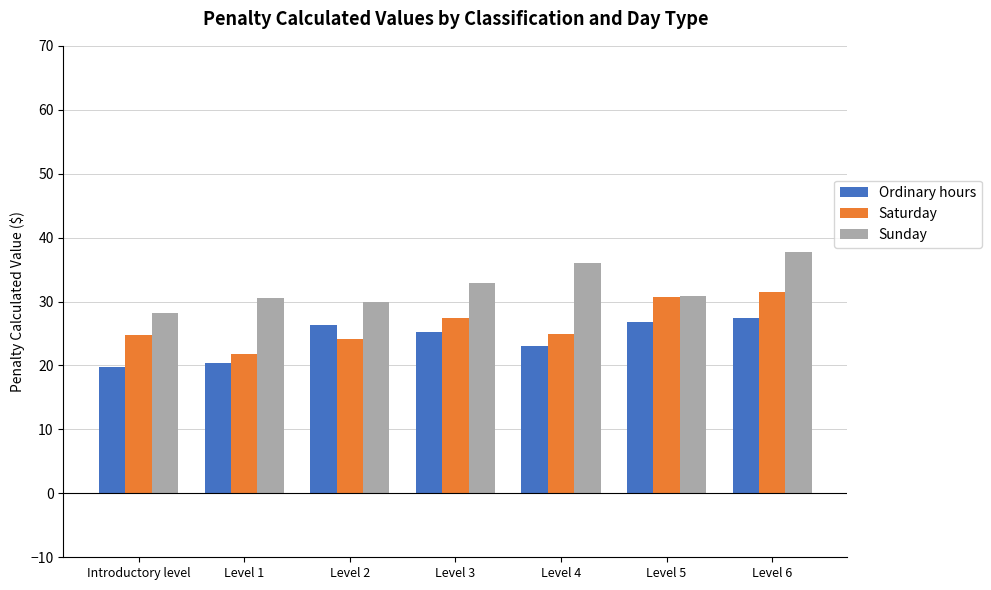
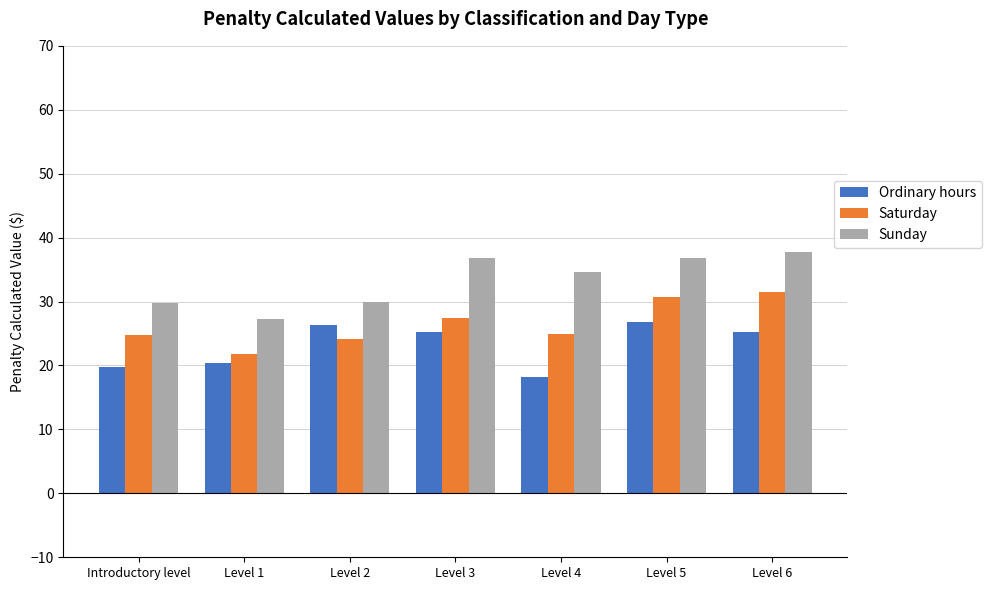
  {
    "Ordinary hours": {
      "Introductory level": 20,
      "Level 1": 20,
      "Level 2": 26,
      "Level 3": 25,
-     "Level 4": 23,
+     "Level 4": 18,
      "Level 5": 27,
-     "Level 6": 28
+     "Level 6": 25
    },
    "Saturday": {
      "Introductory level": 25,
      "Level 1": 22,
      "Level 2": 24,
      "Level 3": 27,
      "Level 4": 25,
      "Level 5": 31,
      "Level 6": 32
    },
    "Sunday": {
-     "Introductory level": 28,
-     "Level 1": 31,
+     "Introductory level": 30,
+     "Level 1": 27,
      "Level 2": 30,
-     "Level 3": 33,
-     "Level 4": 36,
-     "Level 5": 31,
+     "Level 3": 37,
+     "Level 4": 35,
+     "Level 5": 37,
      "Level 6": 38
    }
  }
